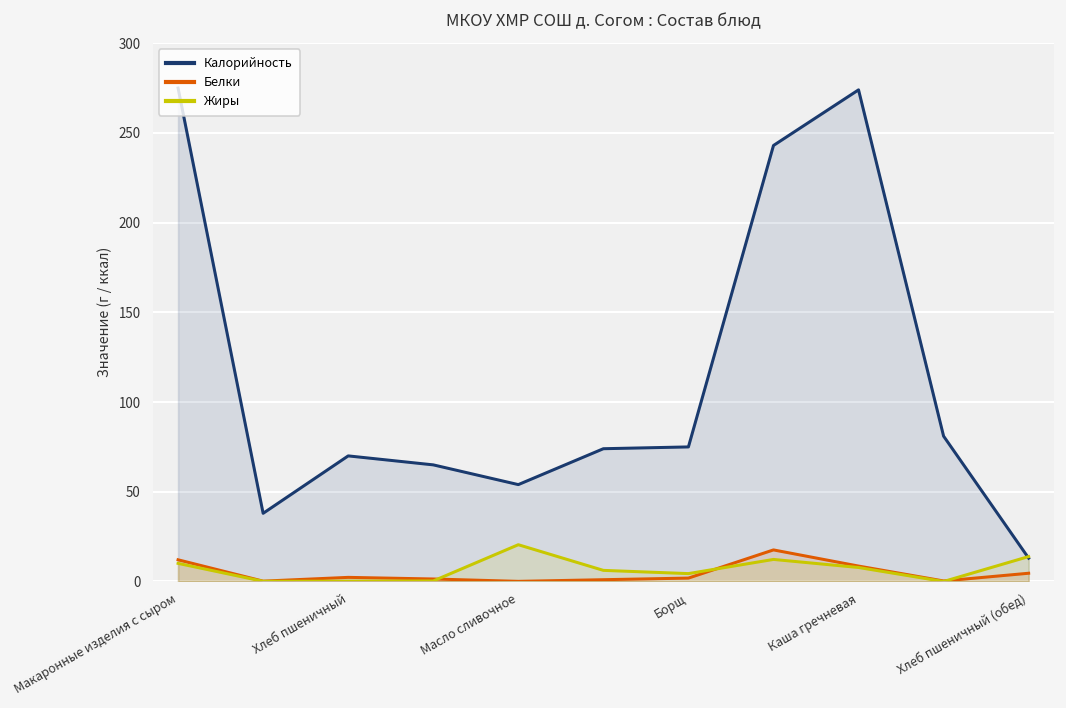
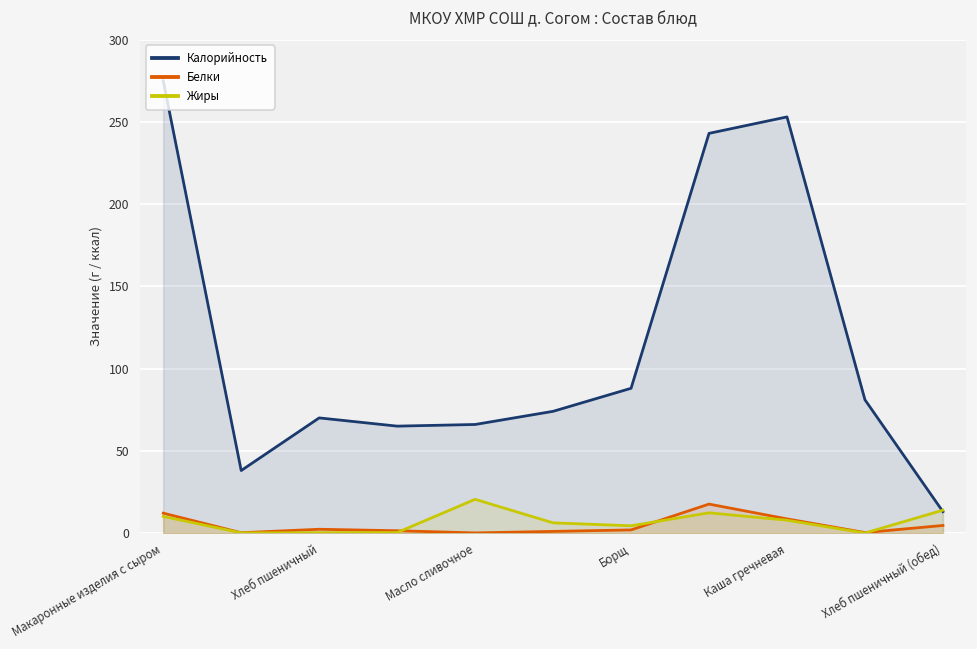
  {
    "Калорийность": {
      "Хлеб пшеничный": 70,
-     "Масло сливочное": 54,
-     "Борщ": 75,
-     "Каша гречневая": 274
+     "Масло сливочное": 66,
+     "Борщ": 88,
+     "Каша гречневая": 253
    },
    "Белки": {
      "Макаронные изделия с сыром": 12,
      "Хлеб пшеничный": 2,
      "Масло сливочное": 0,
      "Борщ": 2,
      "Хлеб пшеничный (обед)": 5
    },
    "Жиры": {
      "Макаронные изделия с сыром": 10,
      "Хлеб пшеничный": 0,
      "Масло сливочное": 21,
      "Борщ": 4
    }
  }
